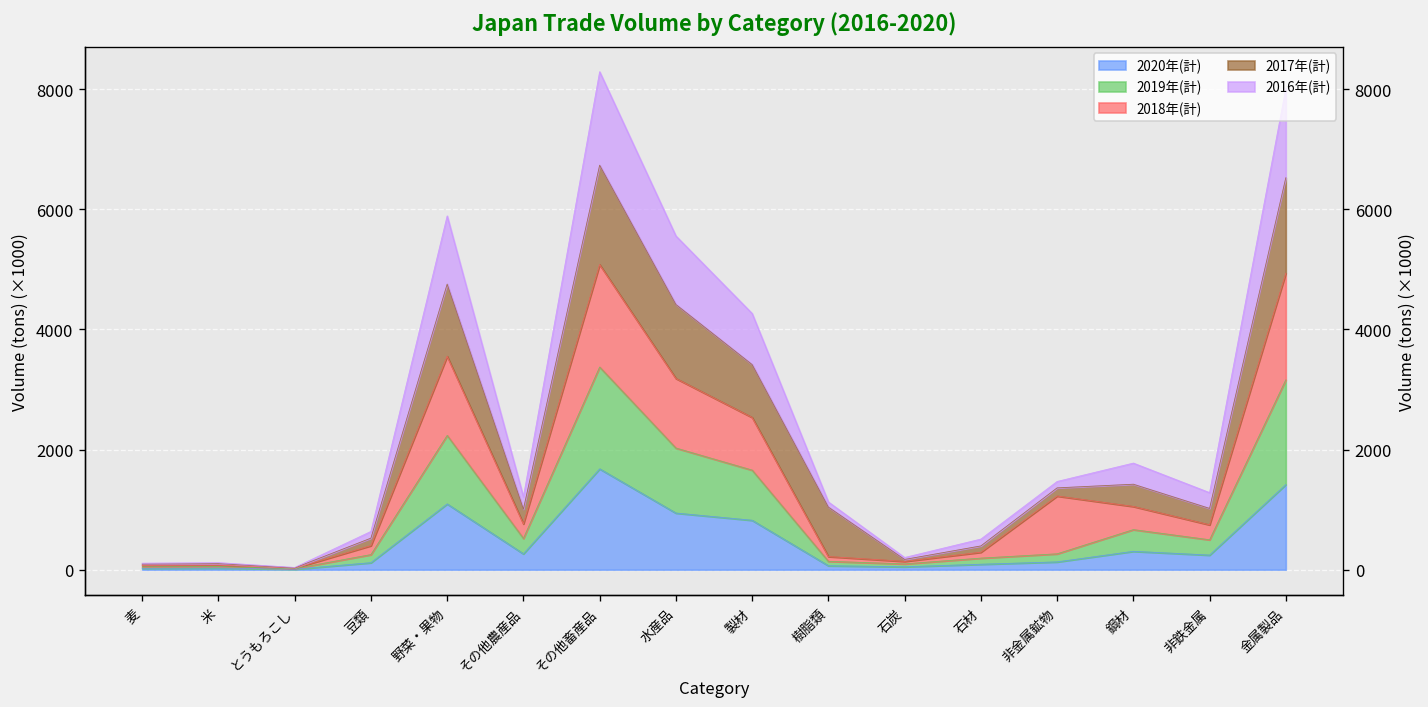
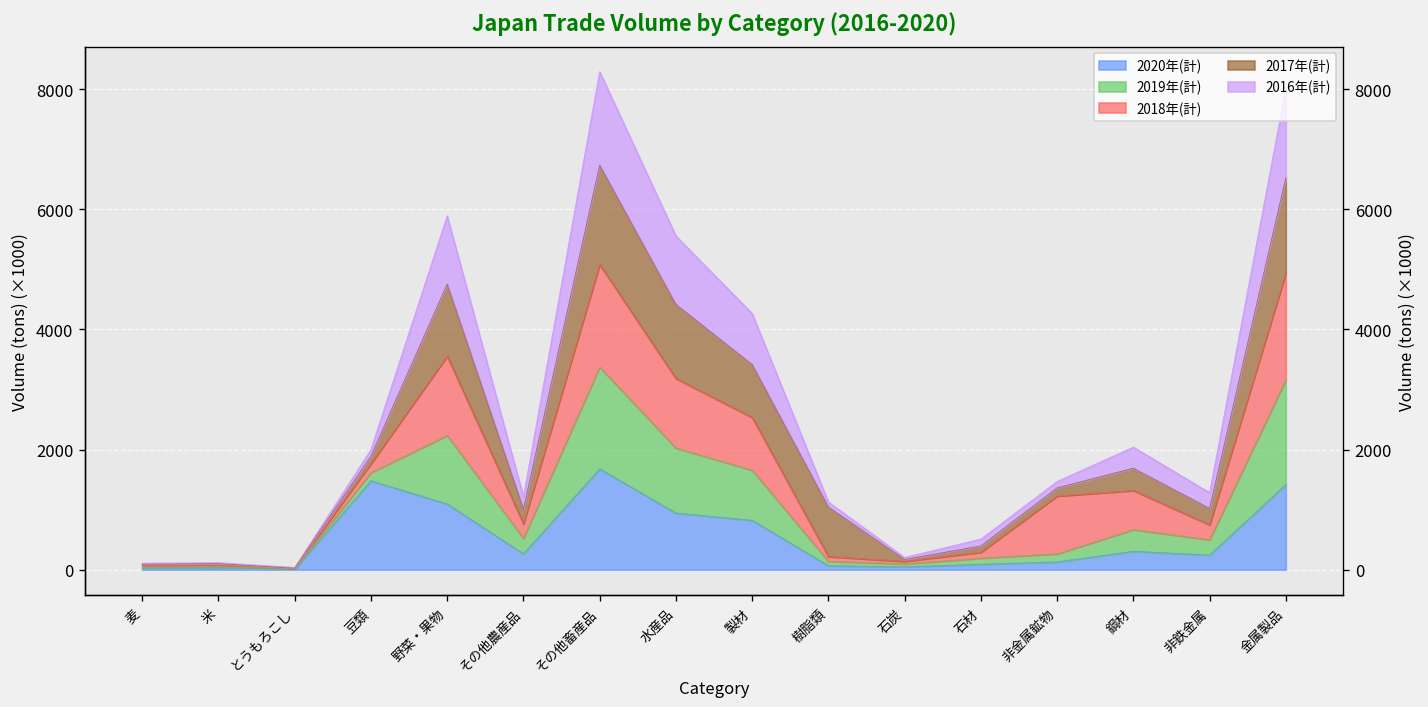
  {
    "2020年(計)": {
-     "豆類": 100,
+     "豆類": 1500,
      "野菜・果物": 1100,
      "その他農産品": 300,
      "その他畜産品": 1700,
      "水産品": 900,
      "製材": 800,
      "樹脂類": 100,
      "石材": 100,
      "非金属鉱物": 100,
      "鋼材": 300,
      "非鉄金属": 200,
      "金属製品": 1400
    },
    "2019年(計)": {
      "豆類": 100,
      "野菜・果物": 1100,
      "その他農産品": 300,
      "その他畜産品": 1700,
      "水産品": 1100,
      "製材": 800,
      "樹脂類": 100,
      "石材": 100,
      "非金属鉱物": 100,
      "鋼材": 400,
      "非鉄金属": 300,
      "金属製品": 1700
    },
    "2018年(計)": {
      "豆類": 100,
      "野菜・果物": 1300,
      "その他農産品": 200,
      "その他畜産品": 1700,
      "水産品": 1200,
      "製材": 900,
      "樹脂類": 100,
      "石材": 100,
      "非金属鉱物": 1000,
-     "鋼材": 400,
+     "鋼材": 700,
      "非鉄金属": 200,
      "金属製品": 1800
    },
    "2017年(計)": {
      "豆類": 100,
      "野菜・果物": 1200,
      "その他農産品": 200,
      "その他畜産品": 1700,
      "水産品": 1200,
      "製材": 900,
      "樹脂類": 800,
      "石材": 100,
      "非金属鉱物": 100,
      "鋼材": 400,
      "非鉄金属": 300,
      "金属製品": 1600
    },
    "2016年(計)": {
      "豆類": 100,
      "野菜・果物": 1100,
      "その他農産品": 200,
      "その他畜産品": 1600,
      "水産品": 1100,
      "製材": 900,
      "樹脂類": 100,
      "石材": 100,
      "非金属鉱物": 100,
      "鋼材": 400,
      "非鉄金属": 300
    }
  }
